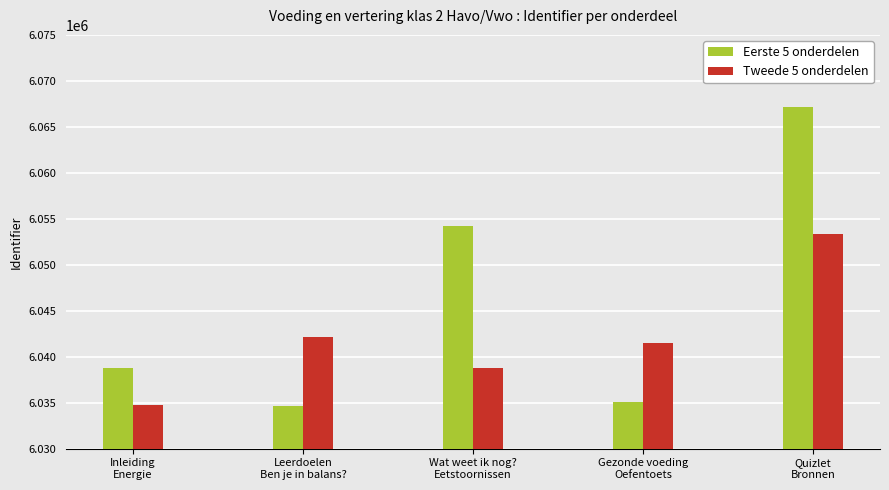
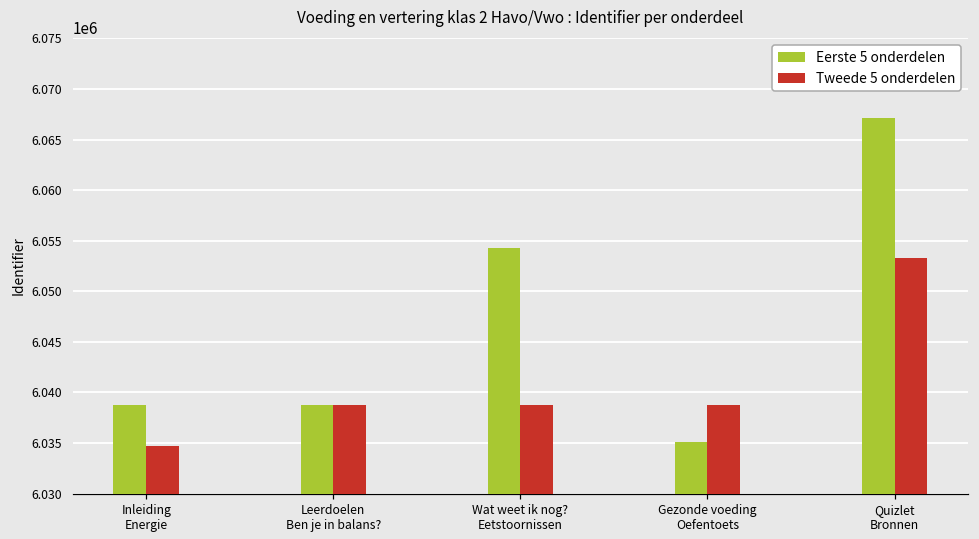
  {
    "Eerste 5 onderdelen": {
      "Inleiding Energie": 6039000,
-     "Leerdoelen Ben je in balans?": 6035000,
+     "Leerdoelen Ben je in balans?": 6039000,
      "Wat weet ik nog? Eetstoornissen": 6054000,
      "Gezonde voeding Oefentoets": 6035000,
      "Quizlet Bronnen": 6067000
    },
    "Tweede 5 onderdelen": {
      "Inleiding Energie": 6035000,
-     "Leerdoelen Ben je in balans?": 6042000,
+     "Leerdoelen Ben je in balans?": 6039000,
      "Wat weet ik nog? Eetstoornissen": 6039000,
-     "Gezonde voeding Oefentoets": 6041000,
+     "Gezonde voeding Oefentoets": 6039000,
      "Quizlet Bronnen": 6053000
    }
  }
